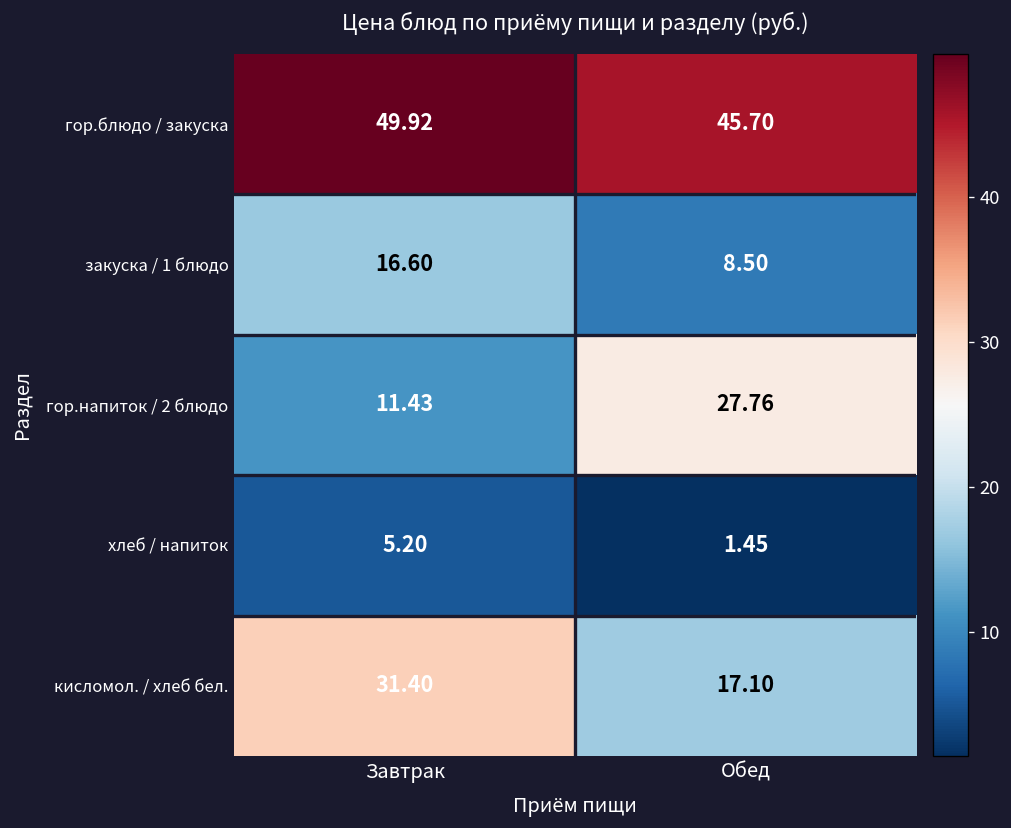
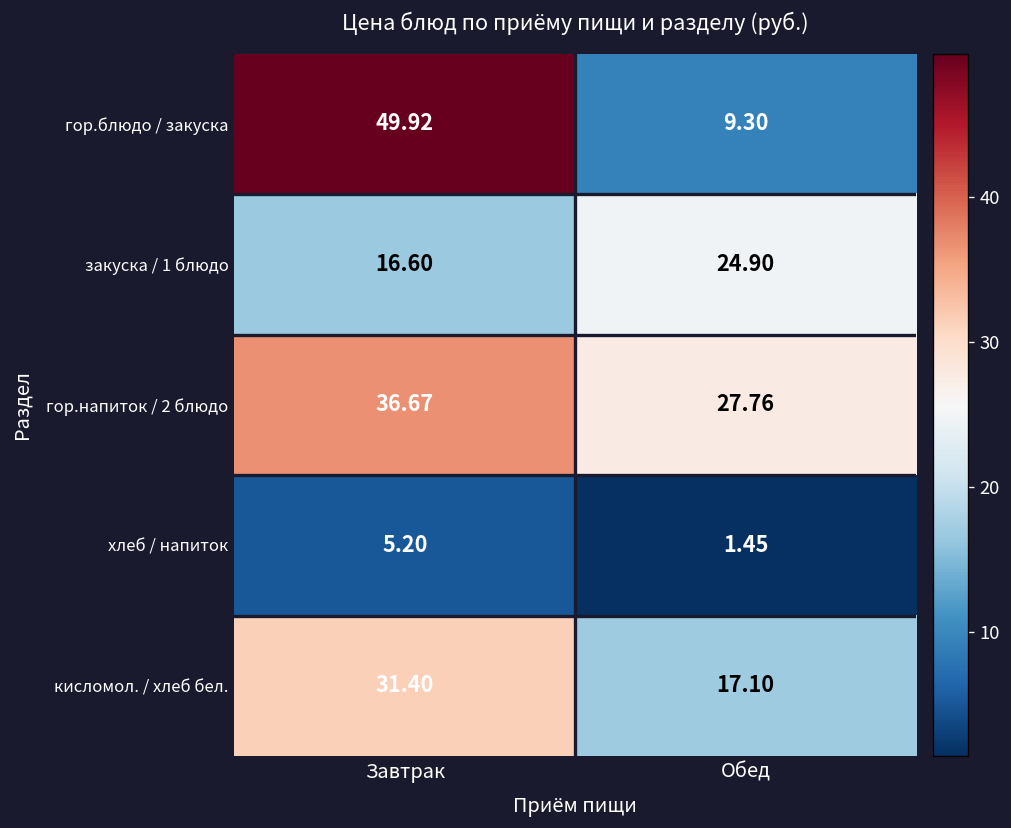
  {
    "гор.блюдо / закуска": {
      "Завтрак": 49.92,
-     "Обед": 45.70
+     "Обед": 9.30
    },
    "закуска / 1 блюдо": {
      "Завтрак": 16.60,
-     "Обед": 8.50
+     "Обед": 24.90
    },
    "гор.напиток / 2 блюдо": {
-     "Завтрак": 11.43,
+     "Завтрак": 36.67,
      "Обед": 27.76
    },
    "хлеб / напиток": {
      "Завтрак": 5.20,
      "Обед": 1.45
    },
    "кисломол. / хлеб бел.": {
      "Завтрак": 31.40,
      "Обед": 17.10
    }
  }
